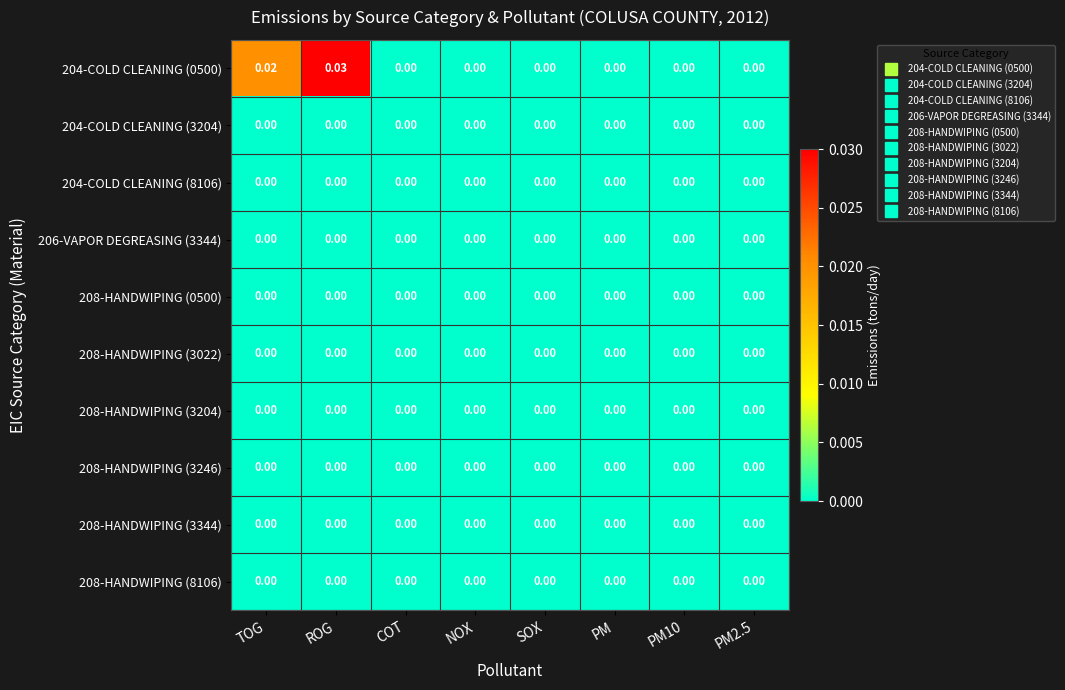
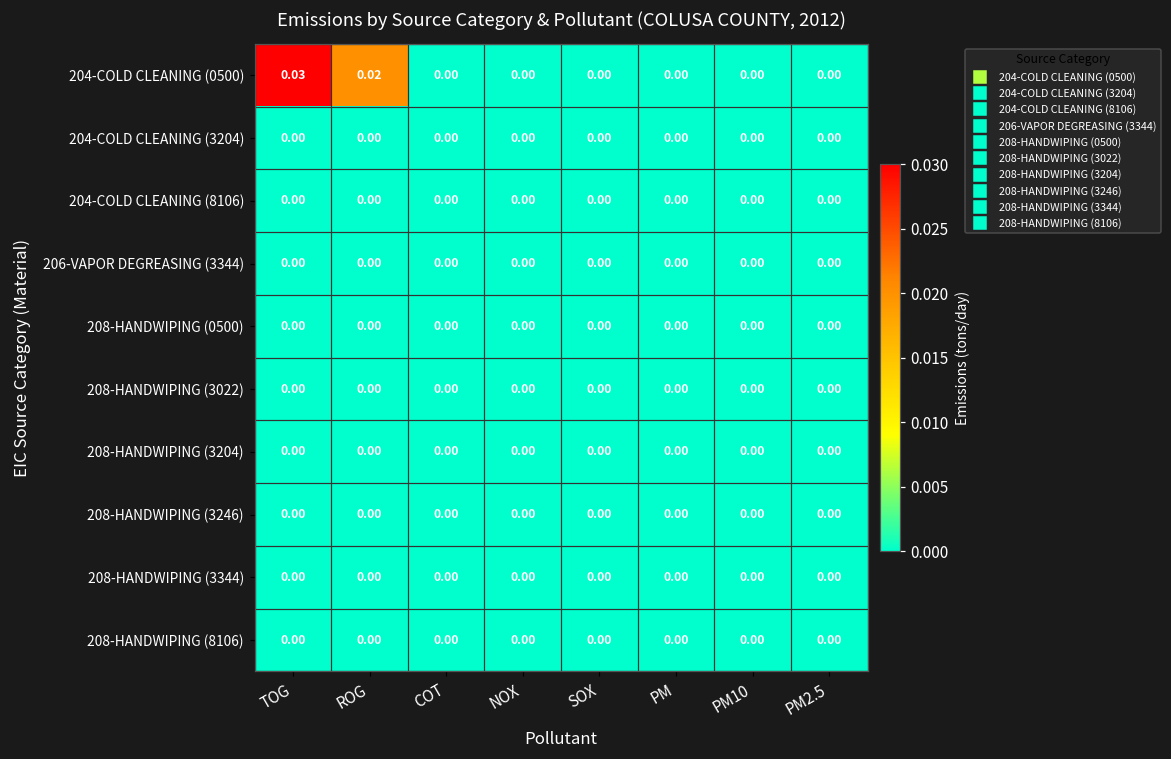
  {
    "204-COLD CLEANING (0500)": {
-     "TOG": 0.02,
-     "ROG": 0.03,
+     "TOG": 0.03,
+     "ROG": 0.02,
      "COT": 0.00,
      "NOX": 0.00,
      "SOX": 0.00,
      "PM": 0.00,
      "PM10": 0.00,
      "PM2.5": 0.00
    },
    "204-COLD CLEANING (3204)": {
      "TOG": 0.00,
      "ROG": 0.00,
      "COT": 0.00,
      "NOX": 0.00,
      "SOX": 0.00,
      "PM": 0.00,
      "PM10": 0.00,
      "PM2.5": 0.00
    },
    "204-COLD CLEANING (8106)": {
      "TOG": 0.00,
      "ROG": 0.00,
      "COT": 0.00,
      "NOX": 0.00,
      "SOX": 0.00,
      "PM": 0.00,
      "PM10": 0.00,
      "PM2.5": 0.00
    },
    "206-VAPOR DEGREASING (3344)": {
      "TOG": 0.00,
      "ROG": 0.00,
      "COT": 0.00,
      "NOX": 0.00,
      "SOX": 0.00,
      "PM": 0.00,
      "PM10": 0.00,
      "PM2.5": 0.00
    },
    "208-HANDWIPING (0500)": {
      "TOG": 0.00,
      "ROG": 0.00,
      "COT": 0.00,
      "NOX": 0.00,
      "SOX": 0.00,
      "PM": 0.00,
      "PM10": 0.00,
      "PM2.5": 0.00
    },
    "208-HANDWIPING (3022)": {
      "TOG": 0.00,
      "ROG": 0.00,
      "COT": 0.00,
      "NOX": 0.00,
      "SOX": 0.00,
      "PM": 0.00,
      "PM10": 0.00,
      "PM2.5": 0.00
    },
    "208-HANDWIPING (3204)": {
      "TOG": 0.00,
      "ROG": 0.00,
      "COT": 0.00,
      "NOX": 0.00,
      "SOX": 0.00,
      "PM": 0.00,
      "PM10": 0.00,
      "PM2.5": 0.00
    },
    "208-HANDWIPING (3246)": {
      "TOG": 0.00,
      "ROG": 0.00,
      "COT": 0.00,
      "NOX": 0.00,
      "SOX": 0.00,
      "PM": 0.00,
      "PM10": 0.00,
      "PM2.5": 0.00
    },
    "208-HANDWIPING (3344)": {
      "TOG": 0.00,
      "ROG": 0.00,
      "COT": 0.00,
      "NOX": 0.00,
      "SOX": 0.00,
      "PM": 0.00,
      "PM10": 0.00,
      "PM2.5": 0.00
    },
    "208-HANDWIPING (8106)": {
      "TOG": 0.00,
      "ROG": 0.00,
      "COT": 0.00,
      "NOX": 0.00,
      "SOX": 0.00,
      "PM": 0.00,
      "PM10": 0.00,
      "PM2.5": 0.00
    }
  }
